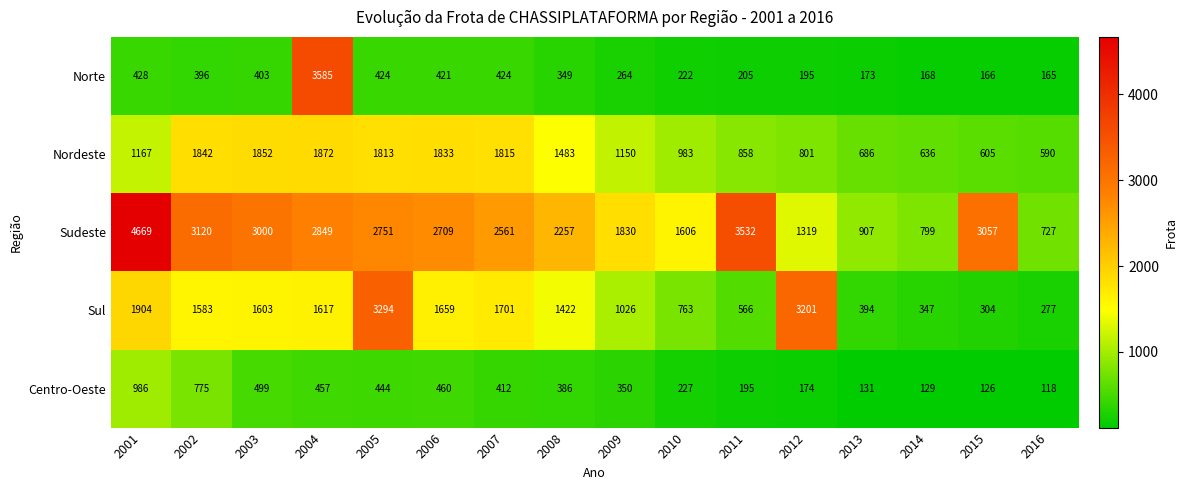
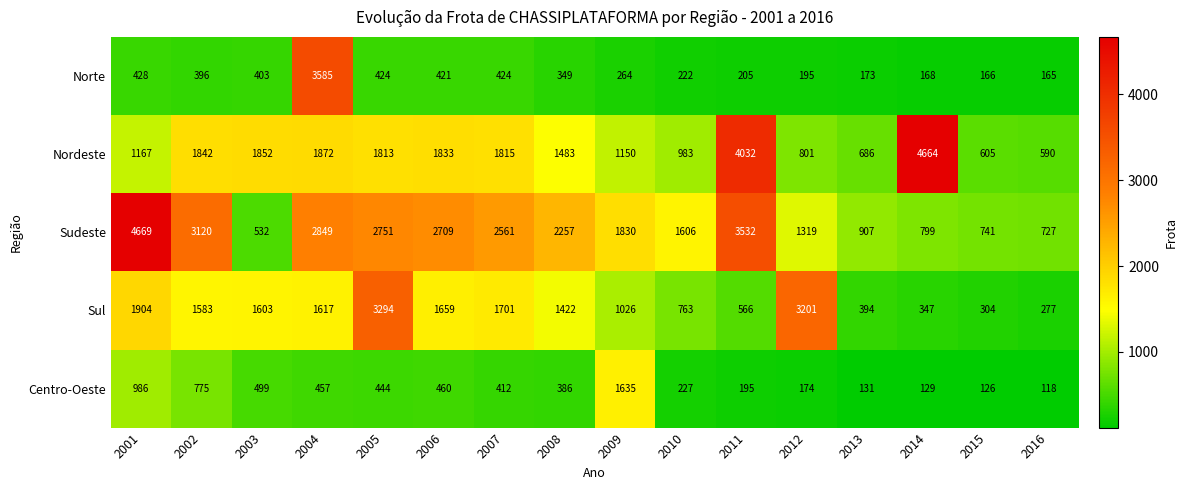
  {
    "Norte": {
      "2001": 428,
      "2002": 396,
      "2003": 403,
      "2004": 3585,
      "2005": 424,
      "2006": 421,
      "2007": 424,
      "2008": 349,
      "2009": 264,
      "2010": 222,
      "2011": 205,
      "2012": 195,
      "2013": 173,
      "2014": 168,
      "2015": 166,
      "2016": 165
    },
    "Nordeste": {
      "2001": 1167,
      "2002": 1842,
      "2003": 1852,
      "2004": 1872,
      "2005": 1813,
      "2006": 1833,
      "2007": 1815,
      "2008": 1483,
      "2009": 1150,
      "2010": 983,
-     "2011": 858,
+     "2011": 4032,
      "2012": 801,
      "2013": 686,
-     "2014": 636,
+     "2014": 4664,
      "2015": 605,
      "2016": 590
    },
    "Sudeste": {
      "2001": 4669,
      "2002": 3120,
-     "2003": 3000,
+     "2003": 532,
      "2004": 2849,
      "2005": 2751,
      "2006": 2709,
      "2007": 2561,
      "2008": 2257,
      "2009": 1830,
      "2010": 1606,
      "2011": 3532,
      "2012": 1319,
      "2013": 907,
      "2014": 799,
-     "2015": 3057,
+     "2015": 741,
      "2016": 727
    },
    "Sul": {
      "2001": 1904,
      "2002": 1583,
      "2003": 1603,
      "2004": 1617,
      "2005": 3294,
      "2006": 1659,
      "2007": 1701,
      "2008": 1422,
      "2009": 1026,
      "2010": 763,
      "2011": 566,
      "2012": 3201,
      "2013": 394,
      "2014": 347,
      "2015": 304,
      "2016": 277
    },
    "Centro-Oeste": {
      "2001": 986,
      "2002": 775,
      "2003": 499,
      "2004": 457,
      "2005": 444,
      "2006": 460,
      "2007": 412,
      "2008": 386,
-     "2009": 350,
+     "2009": 1635,
      "2010": 227,
      "2011": 195,
      "2012": 174,
      "2013": 131,
      "2014": 129,
      "2015": 126,
      "2016": 118
    }
  }
